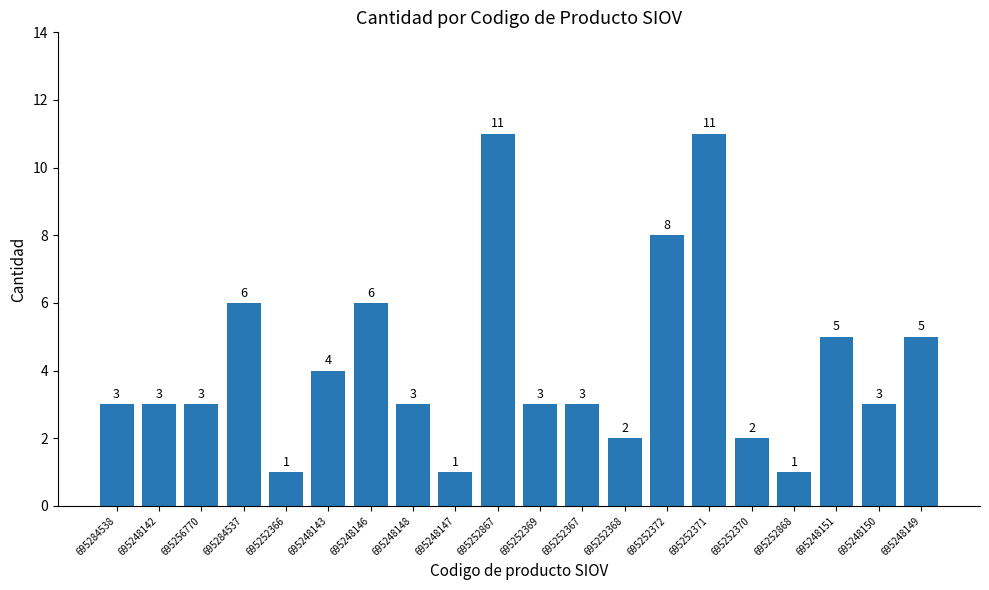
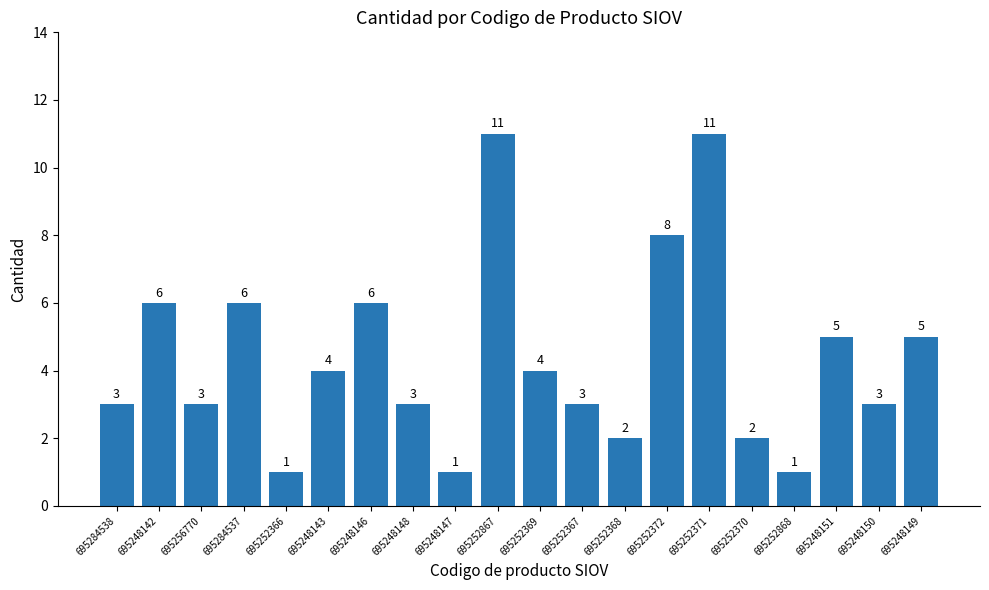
  {
    "695284538": 3,
-   "695248142": 3,
+   "695248142": 6,
    "695256770": 3,
    "695284537": 6,
    "695252366": 1,
    "695248143": 4,
    "695248146": 6,
    "695248148": 3,
    "695248147": 1,
    "695252867": 11,
-   "695252369": 3,
+   "695252369": 4,
    "695252367": 3,
    "695252368": 2,
    "695252372": 8,
    "695252371": 11,
    "695252370": 2,
    "695252868": 1,
    "695248151": 5,
    "695248150": 3,
    "695248149": 5
  }
